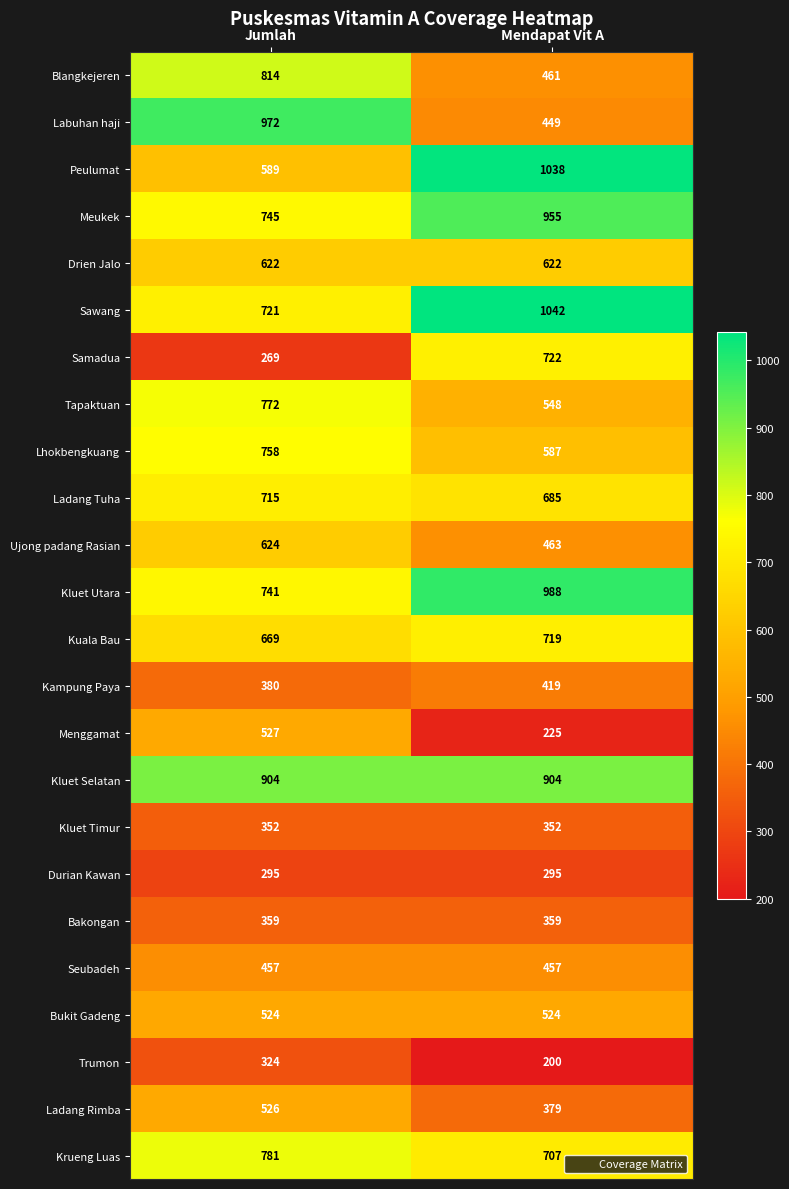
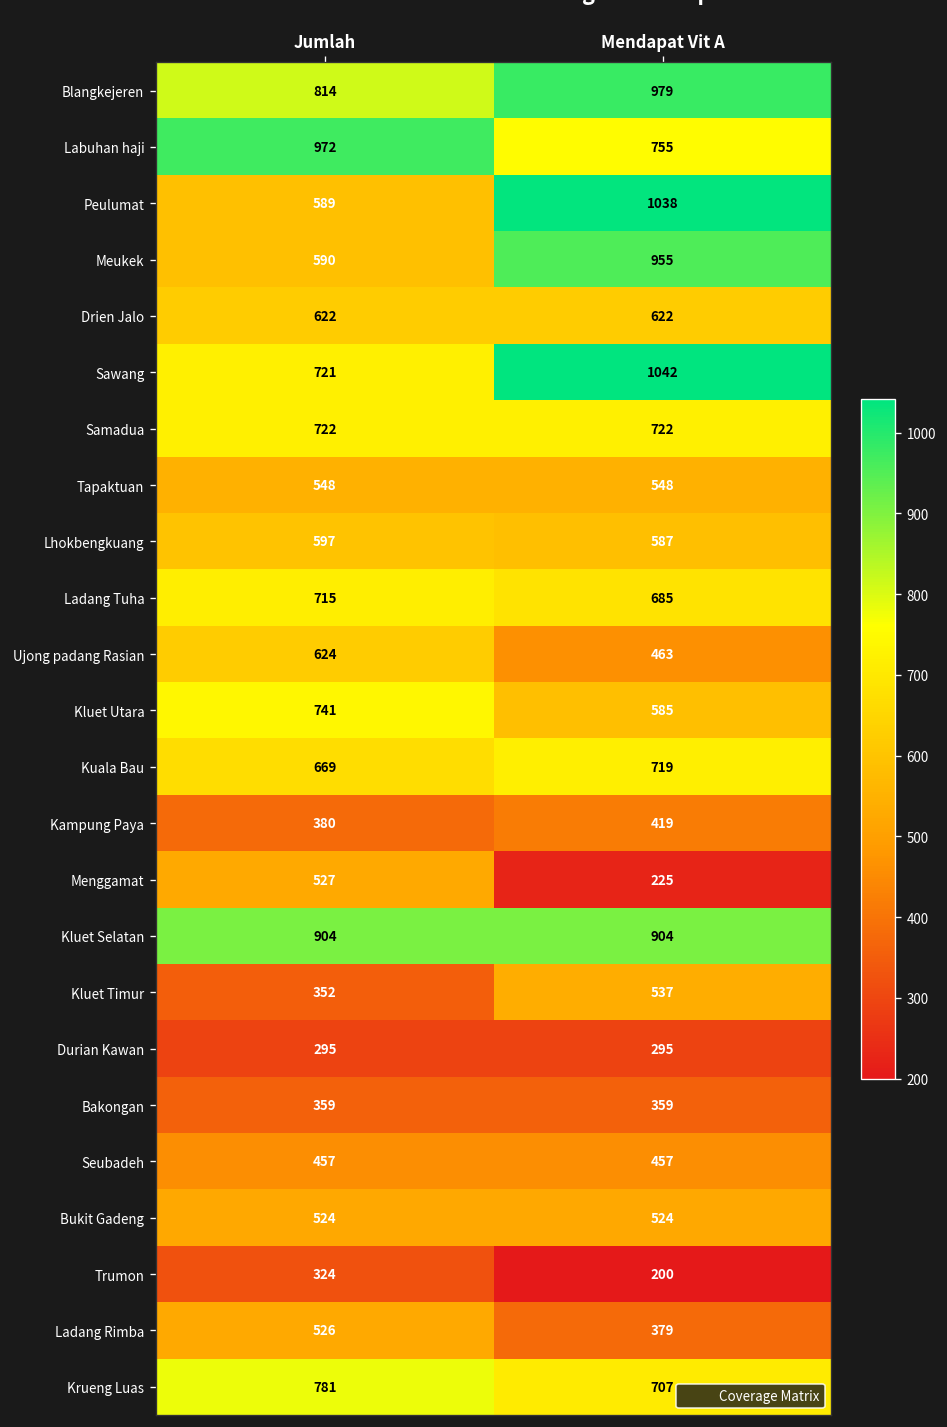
  {
    "Blangkejeren": {
      "Jumlah": 814,
-     "Mendapat Vit A": 461
+     "Mendapat Vit A": 979
    },
    "Labuhan haji": {
      "Jumlah": 972,
-     "Mendapat Vit A": 449
+     "Mendapat Vit A": 755
    },
    "Peulumat": {
      "Jumlah": 589,
      "Mendapat Vit A": 1038
    },
    "Meukek": {
-     "Jumlah": 745,
+     "Jumlah": 590,
      "Mendapat Vit A": 955
    },
    "Drien Jalo": {
      "Jumlah": 622,
      "Mendapat Vit A": 622
    },
    "Sawang": {
      "Jumlah": 721,
      "Mendapat Vit A": 1042
    },
    "Samadua": {
-     "Jumlah": 269,
+     "Jumlah": 722,
      "Mendapat Vit A": 722
    },
    "Tapaktuan": {
-     "Jumlah": 772,
+     "Jumlah": 548,
      "Mendapat Vit A": 548
    },
    "Lhokbengkuang": {
-     "Jumlah": 758,
+     "Jumlah": 597,
      "Mendapat Vit A": 587
    },
    "Ladang Tuha": {
      "Jumlah": 715,
      "Mendapat Vit A": 685
    },
    "Ujong padang Rasian": {
      "Jumlah": 624,
      "Mendapat Vit A": 463
    },
    "Kluet Utara": {
      "Jumlah": 741,
-     "Mendapat Vit A": 988
+     "Mendapat Vit A": 585
    },
    "Kuala Bau": {
      "Jumlah": 669,
      "Mendapat Vit A": 719
    },
    "Kampung Paya": {
      "Jumlah": 380,
      "Mendapat Vit A": 419
    },
    "Menggamat": {
      "Jumlah": 527,
      "Mendapat Vit A": 225
    },
    "Kluet Selatan": {
      "Jumlah": 904,
      "Mendapat Vit A": 904
    },
    "Kluet Timur": {
      "Jumlah": 352,
-     "Mendapat Vit A": 352
+     "Mendapat Vit A": 537
    },
    "Durian Kawan": {
      "Jumlah": 295,
      "Mendapat Vit A": 295
    },
    "Bakongan": {
      "Jumlah": 359,
      "Mendapat Vit A": 359
    },
    "Seubadeh": {
      "Jumlah": 457,
      "Mendapat Vit A": 457
    },
    "Bukit Gadeng": {
      "Jumlah": 524,
      "Mendapat Vit A": 524
    },
    "Trumon": {
      "Jumlah": 324,
      "Mendapat Vit A": 200
    },
    "Ladang Rimba": {
      "Jumlah": 526,
      "Mendapat Vit A": 379
    },
    "Krueng Luas": {
      "Jumlah": 781,
      "Mendapat Vit A": 707
    }
  }
